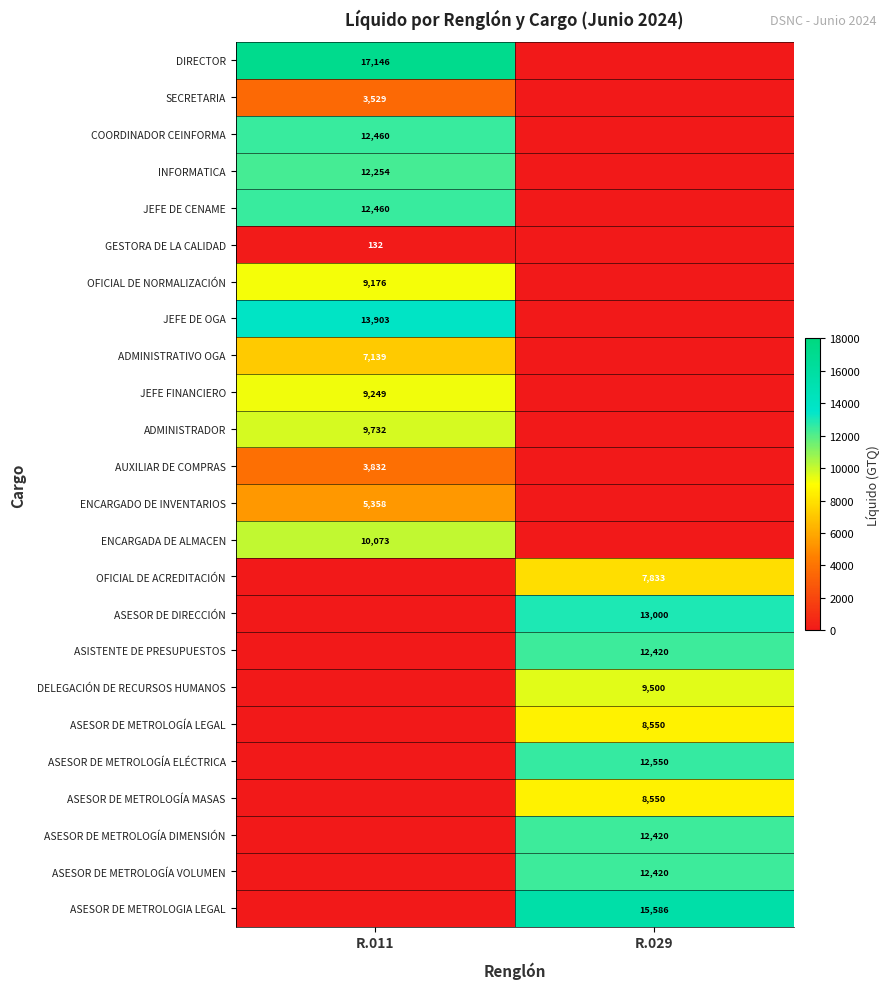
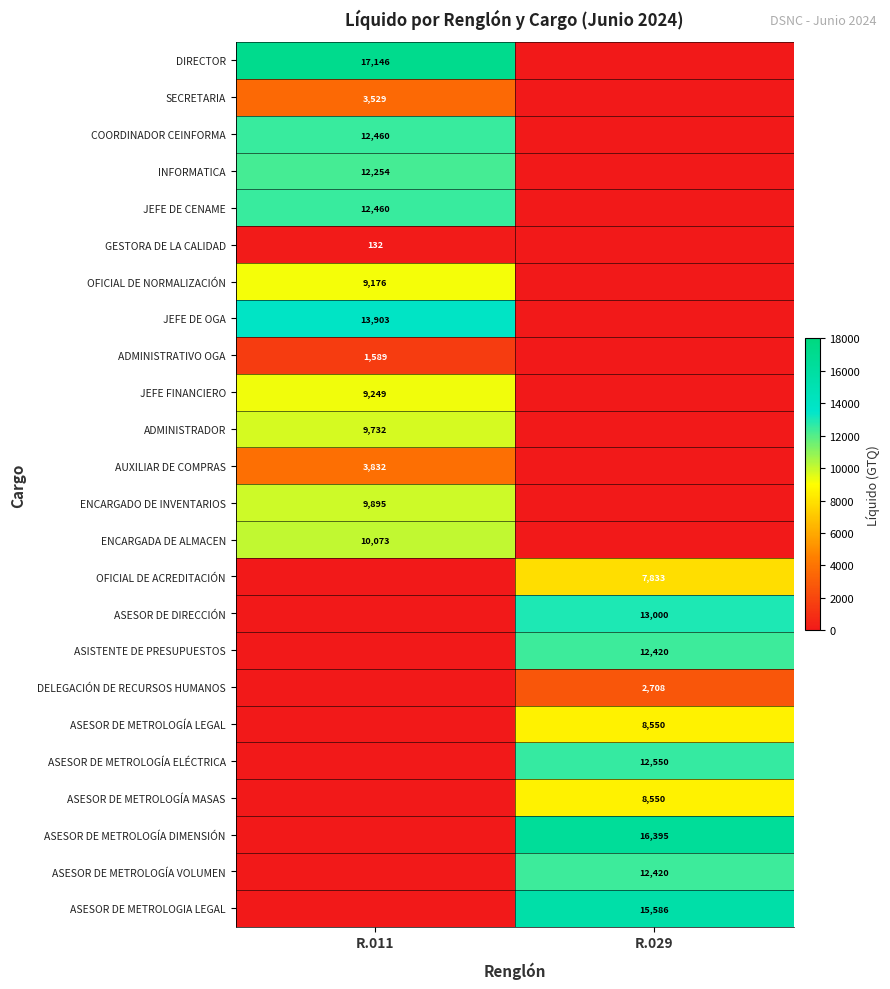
  {
    "DIRECTOR": {
      "R.011": "17,146"
    },
    "SECRETARIA": {
      "R.011": "3,529"
    },
    "COORDINADOR CEINFORMA": {
      "R.011": "12,460"
    },
    "INFORMATICA": {
      "R.011": "12,254"
    },
    "JEFE DE CENAME": {
      "R.011": "12,460"
    },
    "GESTORA DE LA CALIDAD": {
      "R.011": "132"
    },
    "OFICIAL DE NORMALIZACIÓN": {
      "R.011": "9,176"
    },
    "JEFE DE OGA": {
      "R.011": "13,903"
    },
    "ADMINISTRATIVO OGA": {
-     "R.011": "7,139"
+     "R.011": "1,589"
    },
    "JEFE FINANCIERO": {
      "R.011": "9,249"
    },
    "ADMINISTRADOR": {
      "R.011": "9,732"
    },
    "AUXILIAR DE COMPRAS": {
      "R.011": "3,832"
    },
    "ENCARGADO DE INVENTARIOS": {
-     "R.011": "5,358"
+     "R.011": "9,895"
    },
    "ENCARGADA DE ALMACEN": {
      "R.011": "10,073"
    },
    "OFICIAL DE ACREDITACIÓN": {
      "R.029": "7,833"
    },
    "ASESOR DE DIRECCIÓN": {
      "R.029": "13,000"
    },
    "ASISTENTE DE PRESUPUESTOS": {
      "R.029": "12,420"
    },
    "DELEGACIÓN DE RECURSOS HUMANOS": {
-     "R.029": "9,500"
+     "R.029": "2,708"
    },
    "ASESOR DE METROLOGÍA LEGAL": {
      "R.029": "8,550"
    },
    "ASESOR DE METROLOGÍA ELÉCTRICA": {
      "R.029": "12,550"
    },
    "ASESOR DE METROLOGÍA MASAS": {
      "R.029": "8,550"
    },
    "ASESOR DE METROLOGÍA DIMENSIÓN": {
-     "R.029": "12,420"
+     "R.029": "16,395"
    },
    "ASESOR DE METROLOGÍA VOLUMEN": {
      "R.029": "12,420"
    },
    "ASESOR DE METROLOGIA LEGAL": {
      "R.029": "15,586"
    }
  }
